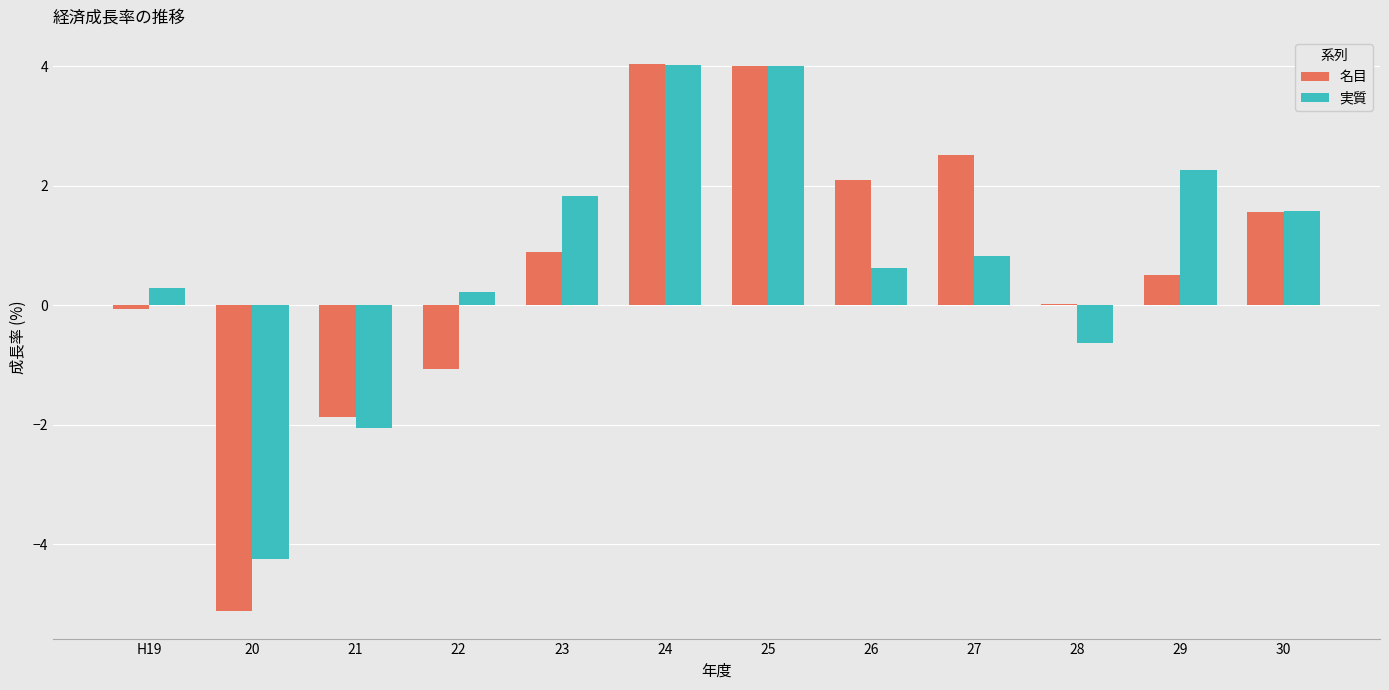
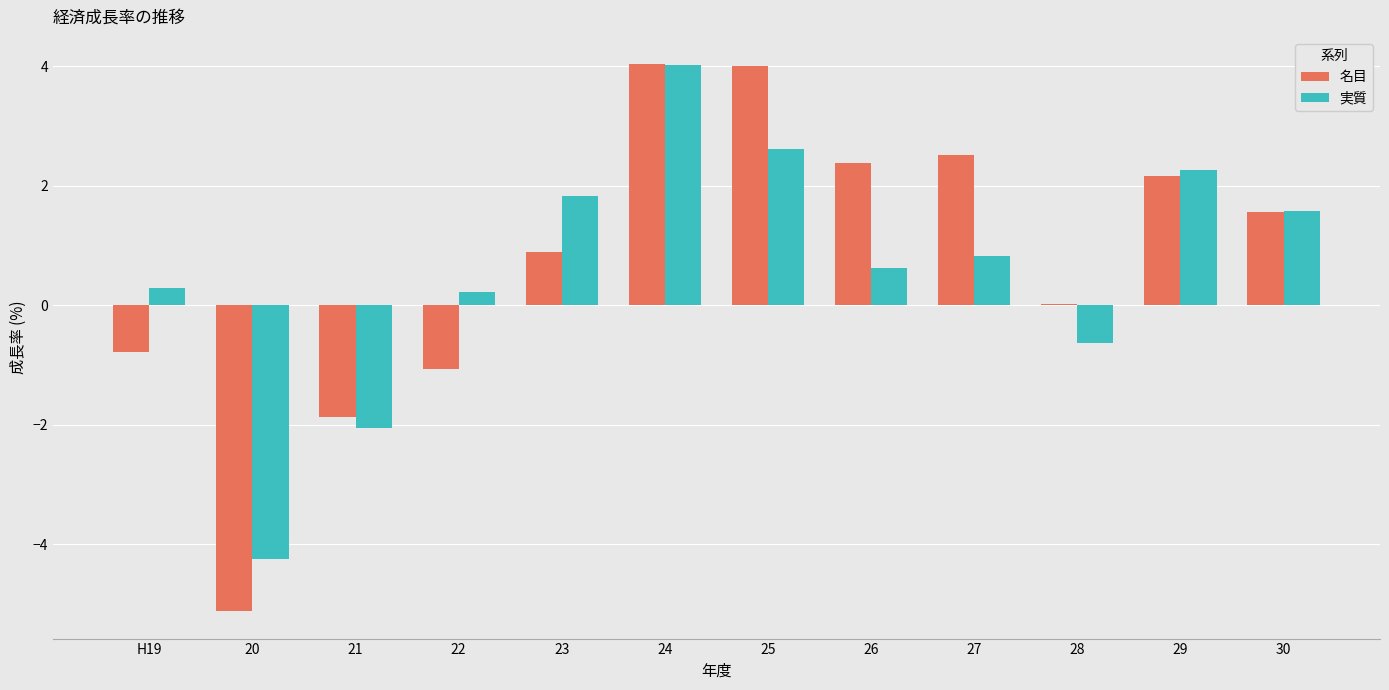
  {
    "名目": {
-     "H19": -0.1,
+     "H19": -0.8,
      "20": -5.1,
      "21": -1.9,
      "22": -1.1,
      "23": 0.9,
      "24": 4.0,
      "25": 4.0,
-     "26": 2.1,
+     "26": 2.4,
      "27": 2.5,
-     "29": 0.5,
+     "29": 2.2,
      "30": 1.6
    },
    "実質": {
      "H19": 0.3,
      "20": -4.2,
      "21": -2.1,
      "22": 0.2,
      "23": 1.8,
      "24": 4.0,
-     "25": 4.0,
+     "25": 2.6,
      "26": 0.6,
      "27": 0.8,
      "28": -0.6,
      "29": 2.3,
      "30": 1.6
    }
  }
